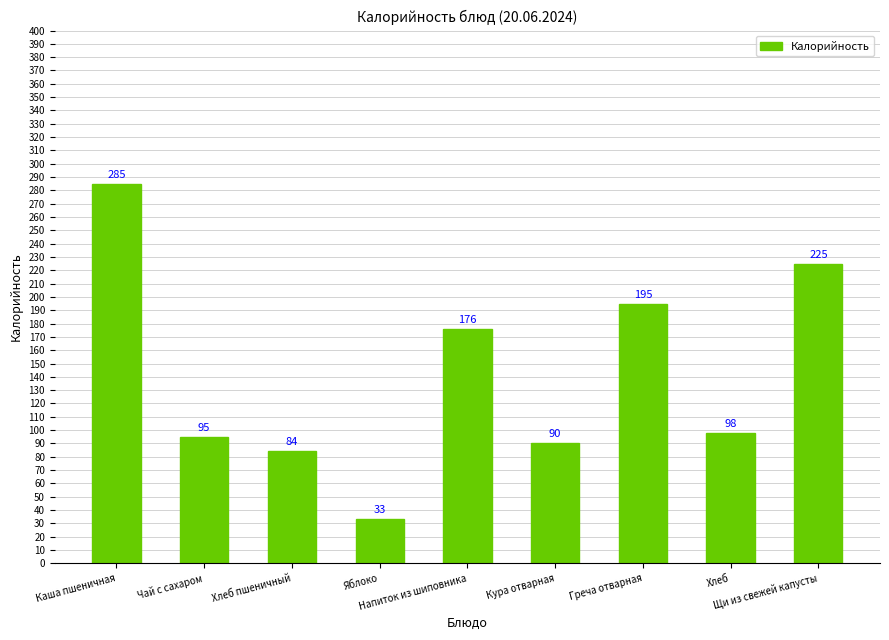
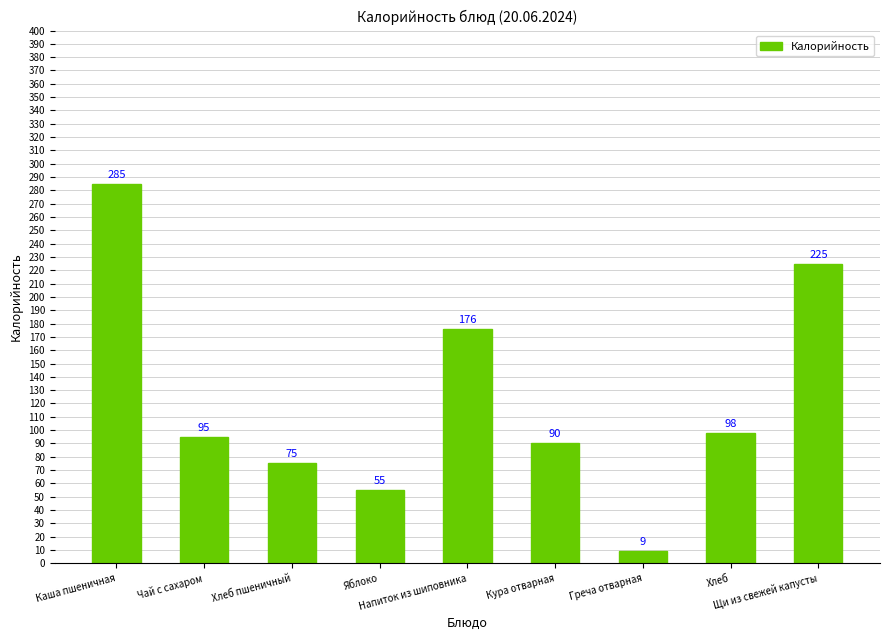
  {
    "Каша пшеничная": 285,
    "Чай с сахаром": 95,
-   "Хлеб пшеничный": 84,
-   "Яблоко": 33,
+   "Хлеб пшеничный": 75,
+   "Яблоко": 55,
    "Напиток из шиповника": 176,
    "Кура отварная": 90,
-   "Греча отварная": 195,
+   "Греча отварная": 9,
    "Хлеб": 98,
    "Щи из свежей капусты": 225
  }
